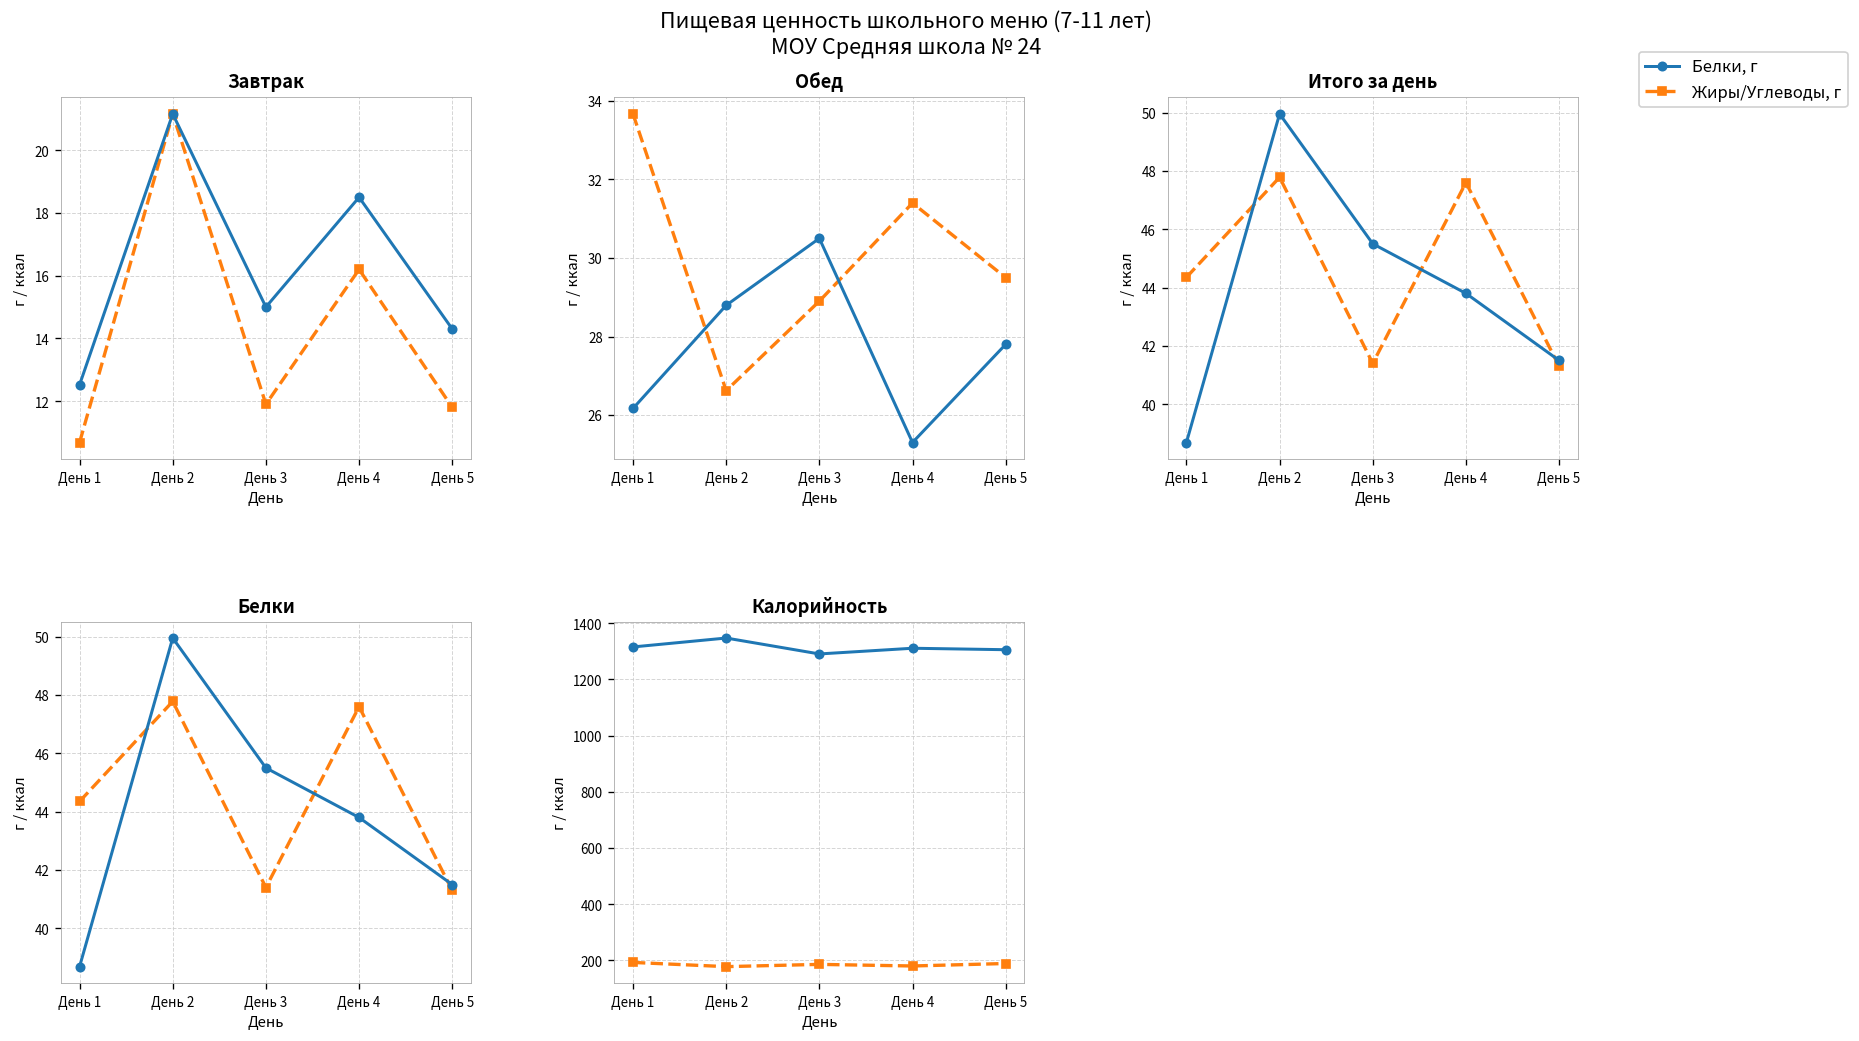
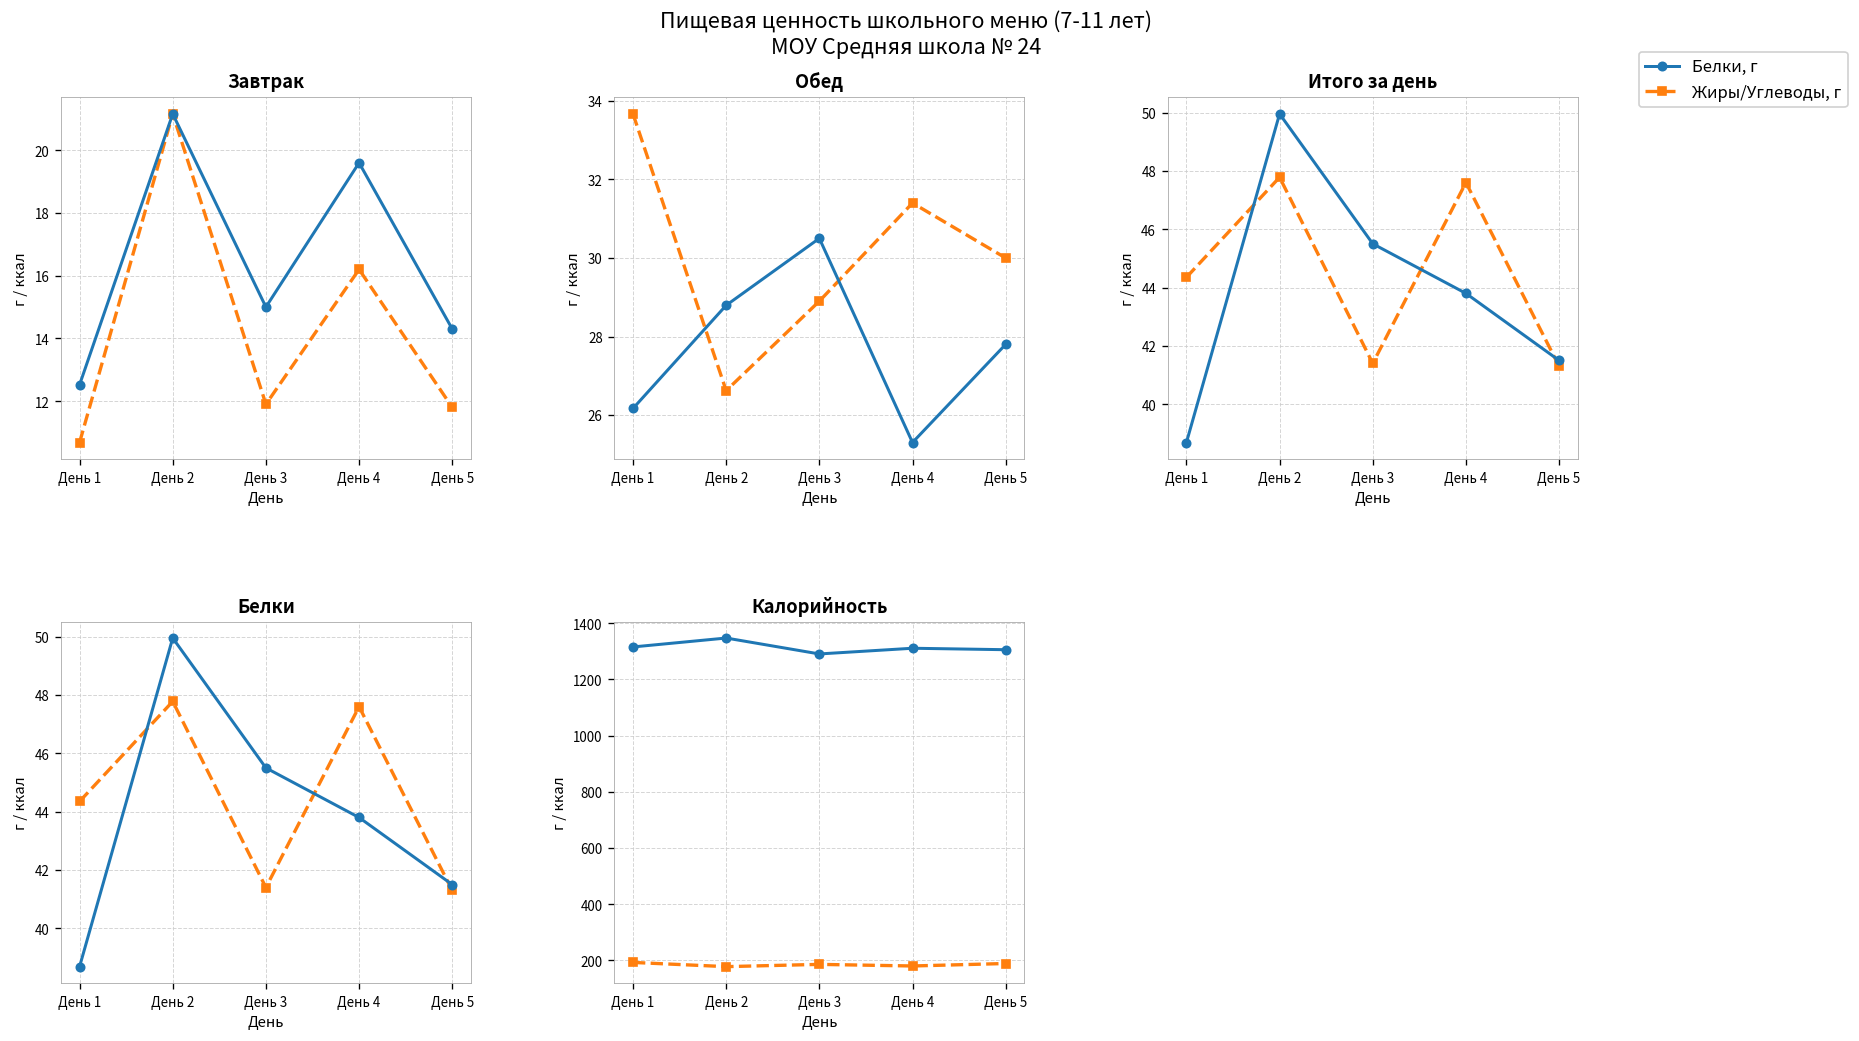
  {
    "Завтрак": {
      "Белки, г": {
        "День 1": 12.5,
        "День 3": 15.0,
-       "День 4": 18.5,
+       "День 4": 19.6,
        "День 5": 14.3
      },
      "Жиры/Углеводы, г": {
        "День 1": 10.7,
        "День 3": 11.9,
        "День 4": 16.2,
        "День 5": 11.8
      }
    },
    "Обед": {
      "Белки, г": {
        "День 1": 26.2,
        "День 2": 28.8,
        "День 3": 30.5,
        "День 4": 25.3,
        "День 5": 27.8
      },
      "Жиры/Углеводы, г": {
        "День 1": 33.7,
        "День 2": 26.6,
        "День 3": 28.9,
        "День 4": 31.4,
-       "День 5": 29.5
+       "День 5": 30.0
      }
    },
    "Итого за день": {
      "Белки, г": {
        "День 1": 38.7,
        "День 2": 50.0,
        "День 3": 45.5,
        "День 4": 43.8,
        "День 5": 41.5
      },
      "Жиры/Углеводы, г": {
        "День 1": 44.4,
        "День 2": 47.8,
        "День 3": 41.4,
        "День 4": 47.6,
        "День 5": 41.3
      }
    },
    "Белки": {
      "Белки, г": {
        "День 1": 38.7,
        "День 2": 50.0,
        "День 3": 45.5,
        "День 4": 43.8,
        "День 5": 41.5
      },
      "Жиры/Углеводы, г": {
        "День 1": 44.4,
        "День 2": 47.8,
        "День 3": 41.4,
        "День 4": 47.6,
        "День 5": 41.3
      }
    },
    "Калорийность": {
      "Белки, г": {
        "День 1": 1320,
        "День 2": 1350,
        "День 3": 1290,
        "День 4": 1310,
        "День 5": 1310
      },
      "Жиры/Углеводы, г": {
        "День 1": 190,
        "День 2": 180,
        "День 3": 190,
        "День 4": 180,
        "День 5": 190
      }
    }
  }
